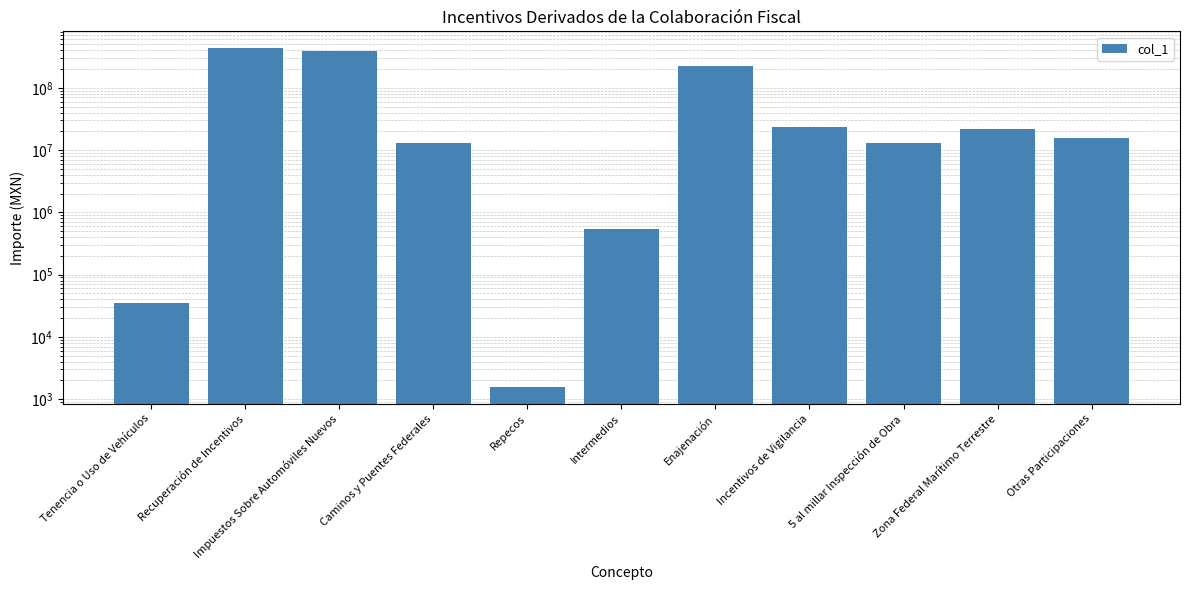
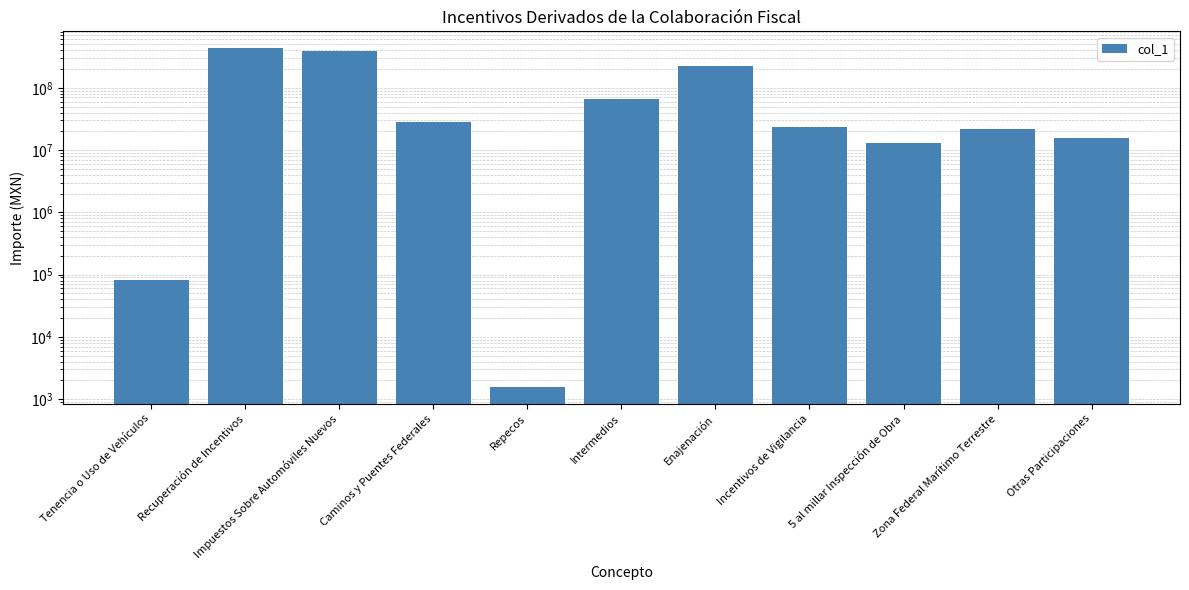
  {
-   "Tenencia o Uso de Vehículos": 40000,
+   "Tenencia o Uso de Vehículos": 80000,
    "Recuperación de Incentivos": 400000000,
    "Impuestos Sobre Automóviles Nuevos": 400000000,
-   "Caminos y Puentes Federales": 13000000,
+   "Caminos y Puentes Federales": 30000000,
    "Repecos": 1600,
-   "Intermedios": 500000,
+   "Intermedios": 70000000,
    "Enajenación": 220000000,
    "Incentivos de Vigilancia": 24000000,
    "5 al millar Inspección de Obra": 13000000,
    "Zona Federal Marítimo Terrestre": 22000000,
    "Otras Participaciones": 15000000
  }
